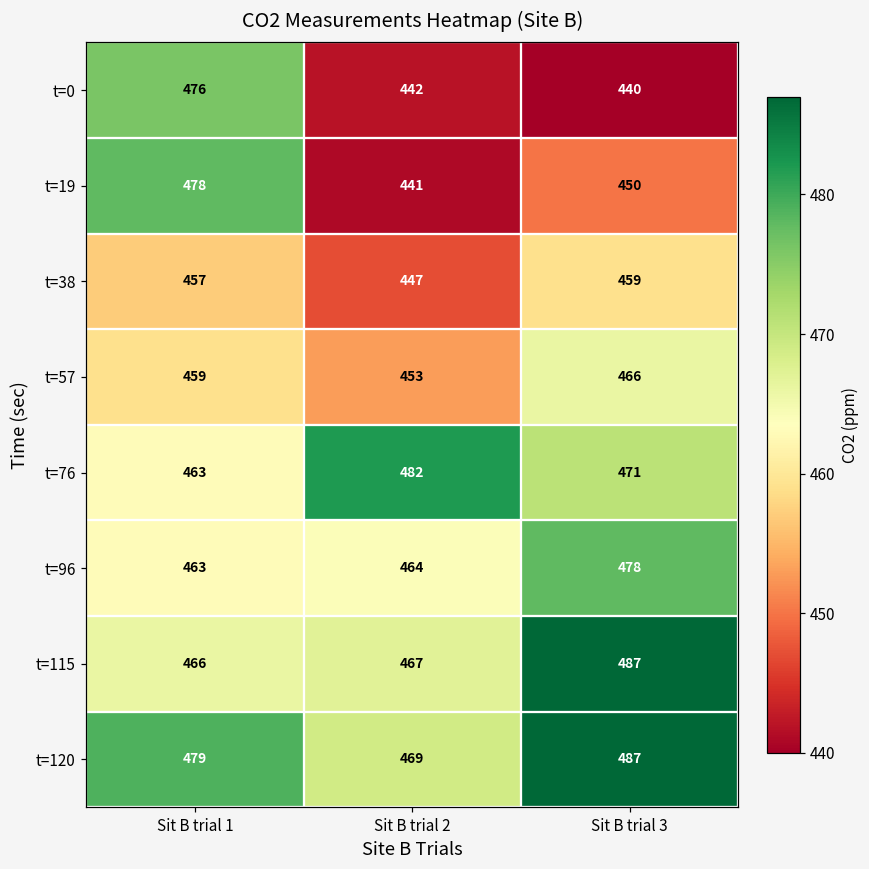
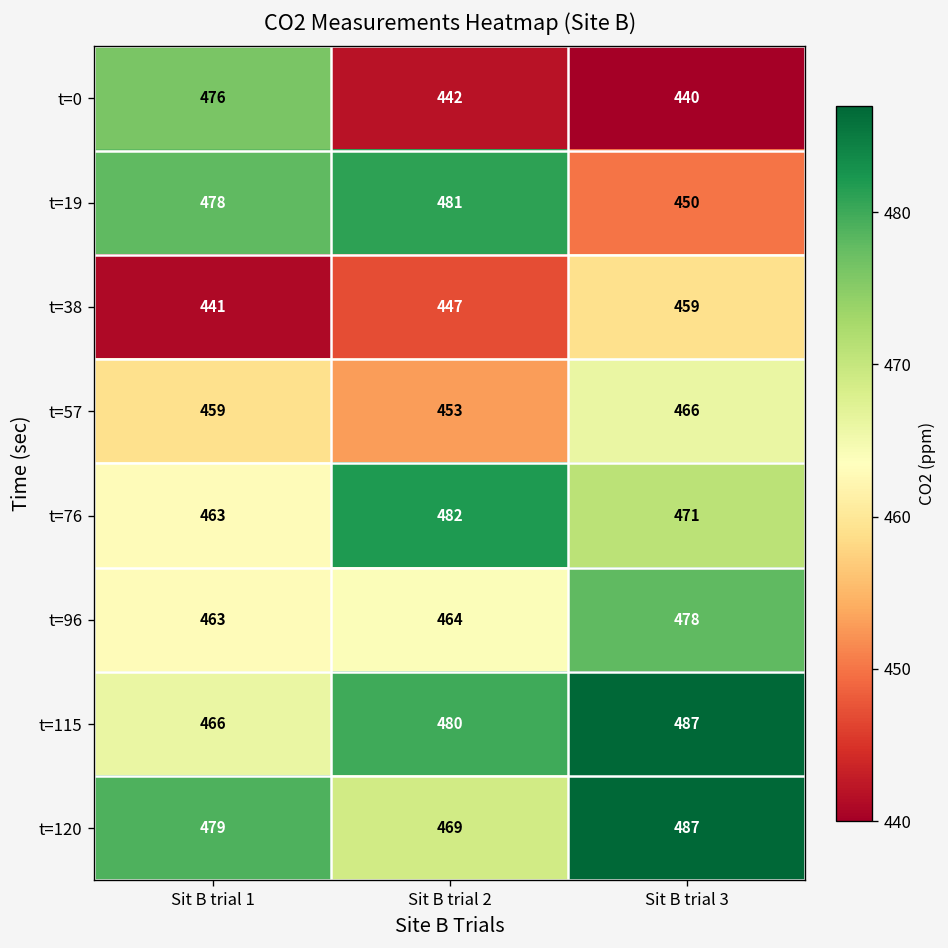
  {
    "t=0": {
      "Sit B trial 1": 476,
      "Sit B trial 2": 442,
      "Sit B trial 3": 440
    },
    "t=19": {
      "Sit B trial 1": 478,
-     "Sit B trial 2": 441,
+     "Sit B trial 2": 481,
      "Sit B trial 3": 450
    },
    "t=38": {
-     "Sit B trial 1": 457,
+     "Sit B trial 1": 441,
      "Sit B trial 2": 447,
      "Sit B trial 3": 459
    },
    "t=57": {
      "Sit B trial 1": 459,
      "Sit B trial 2": 453,
      "Sit B trial 3": 466
    },
    "t=76": {
      "Sit B trial 1": 463,
      "Sit B trial 2": 482,
      "Sit B trial 3": 471
    },
    "t=96": {
      "Sit B trial 1": 463,
      "Sit B trial 2": 464,
      "Sit B trial 3": 478
    },
    "t=115": {
      "Sit B trial 1": 466,
-     "Sit B trial 2": 467,
+     "Sit B trial 2": 480,
      "Sit B trial 3": 487
    },
    "t=120": {
      "Sit B trial 1": 479,
      "Sit B trial 2": 469,
      "Sit B trial 3": 487
    }
  }
